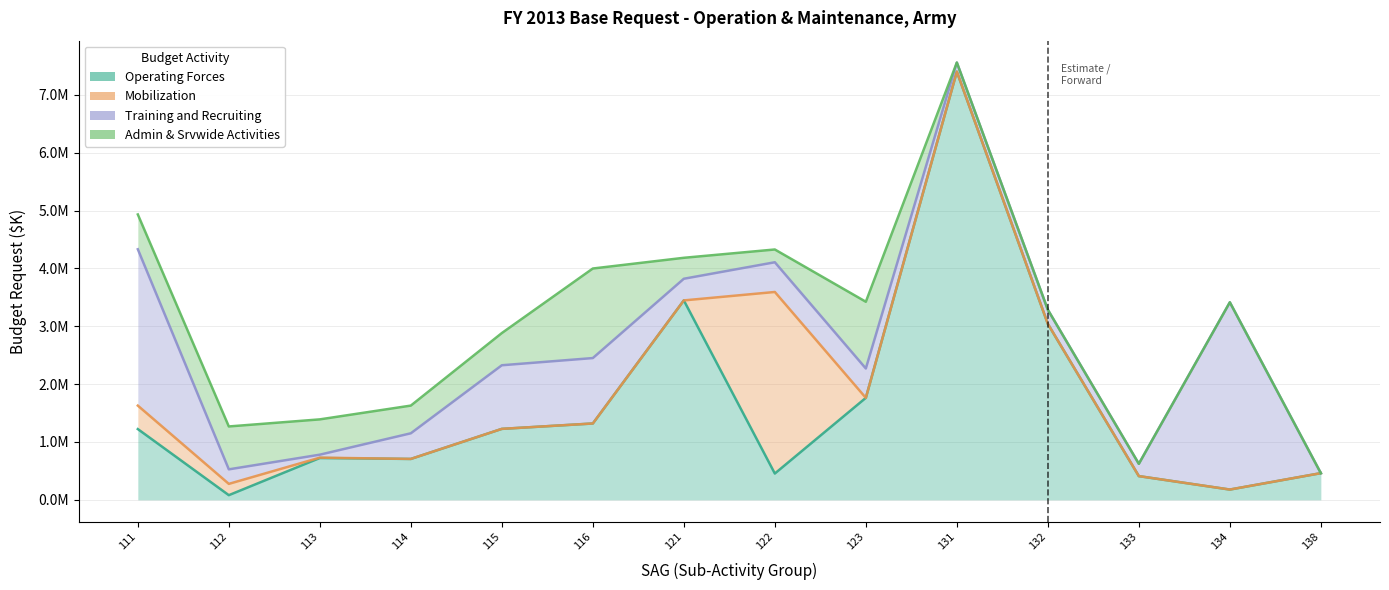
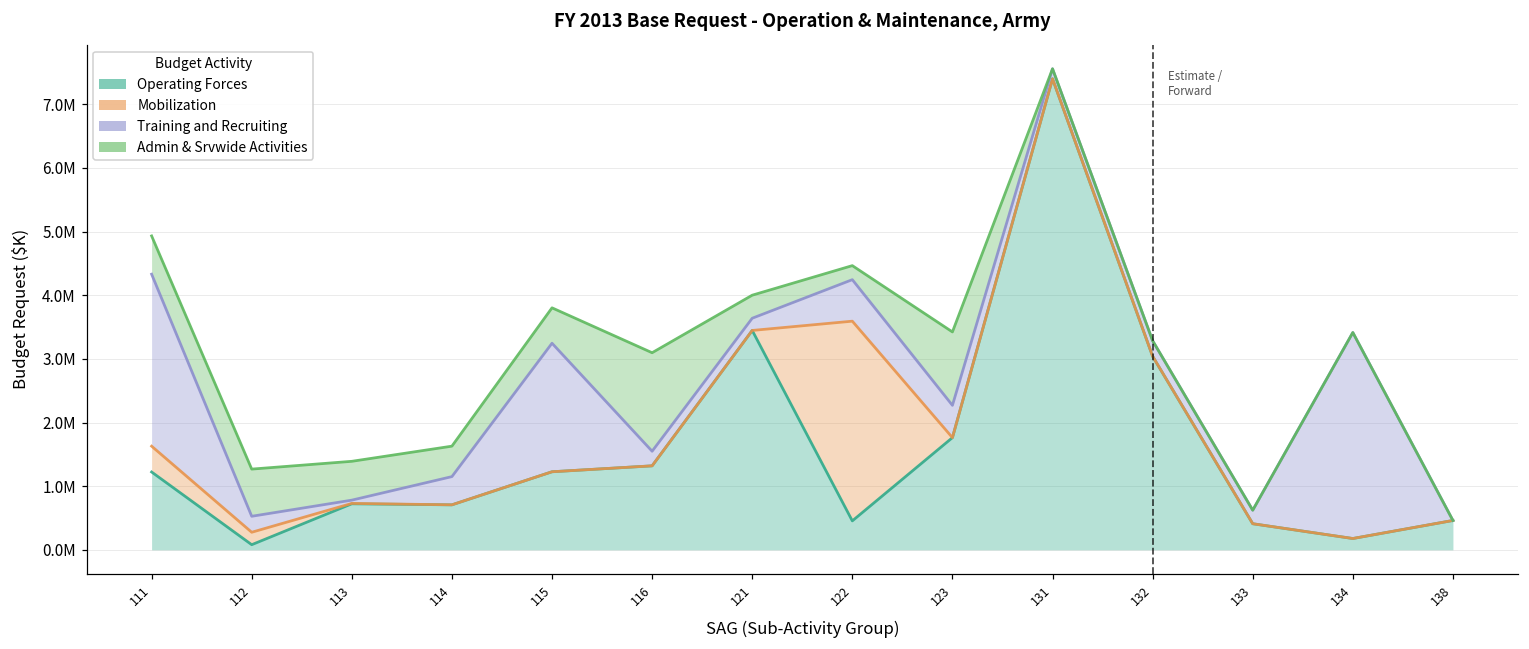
  {
    "Mobilization": {
      "111": 400000,
      "112": 200000,
      "122": 3100000
    },
    "Training and Recruiting": {
      "111": 2700000,
      "112": 300000,
      "113": 100000,
      "114": 400000,
-     "115": 1100000,
-     "116": 1100000,
-     "121": 400000,
-     "122": 500000,
+     "115": 2000000,
+     "116": 200000,
+     "121": 200000,
+     "122": 700000,
      "123": 500000
    }
  }
